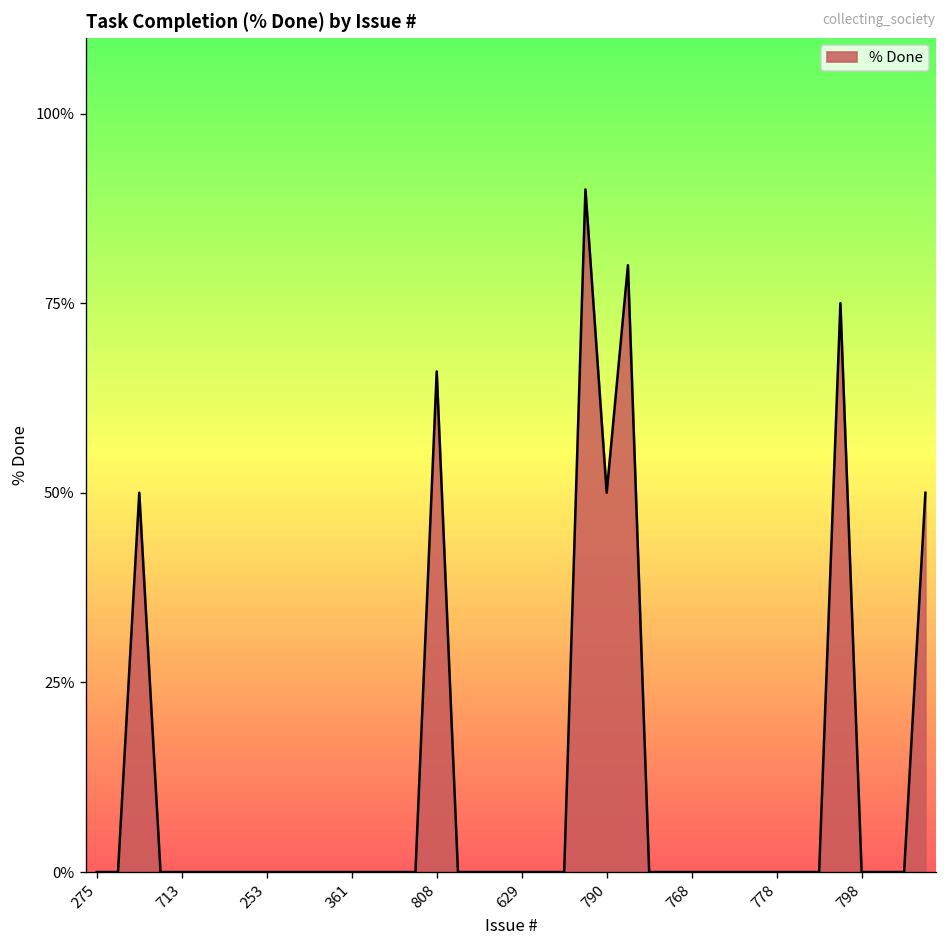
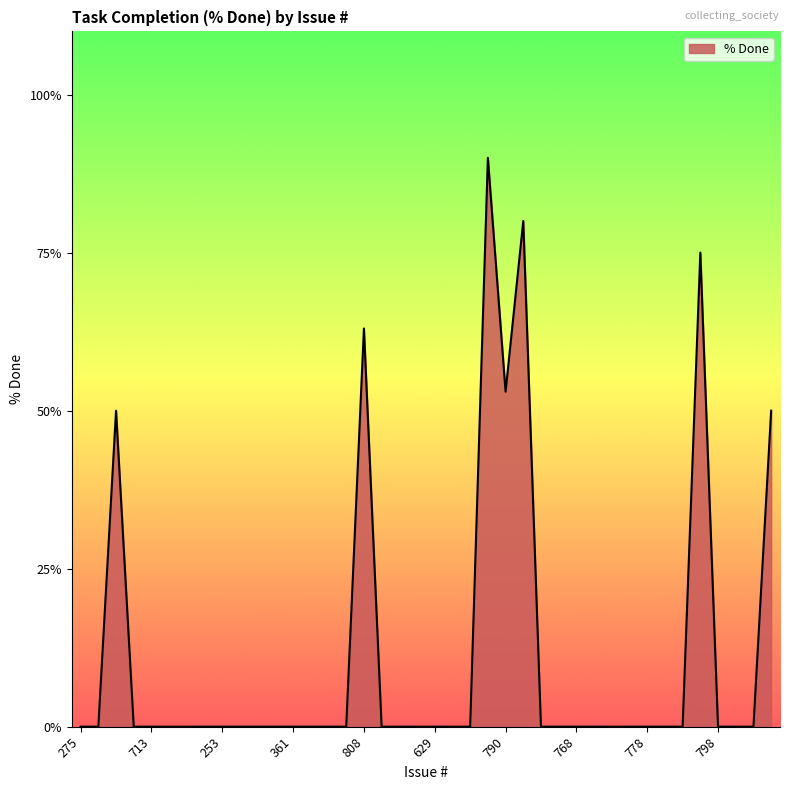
  {
    "275": "0%",
    "713": "0%",
    "253": "0%",
    "361": "0%",
-   "808": "66%",
+   "808": "63%",
    "629": "0%",
-   "790": "50%",
+   "790": "53%",
    "768": "0%",
    "778": "0%",
    "798": "0%"
  }
